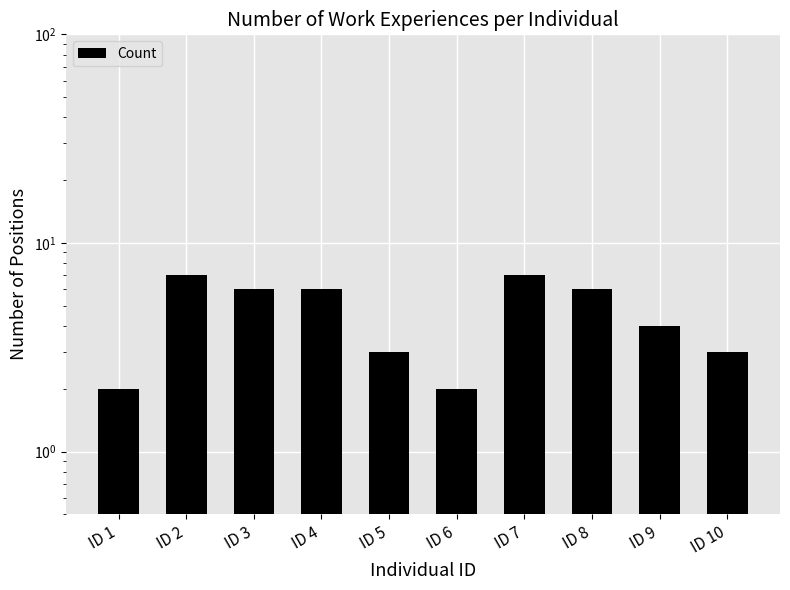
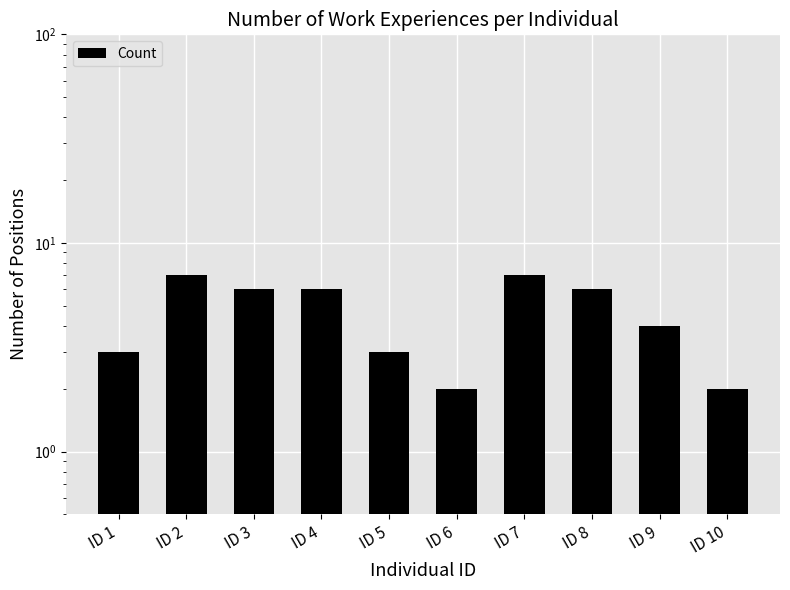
  {
-   "ID 1": 2,
+   "ID 1": 3,
    "ID 2": 7,
    "ID 3": 6,
    "ID 4": 6,
    "ID 5": 3,
    "ID 6": 2,
    "ID 7": 7,
    "ID 8": 6,
    "ID 9": 4,
-   "ID 10": 3
+   "ID 10": 2
  }
